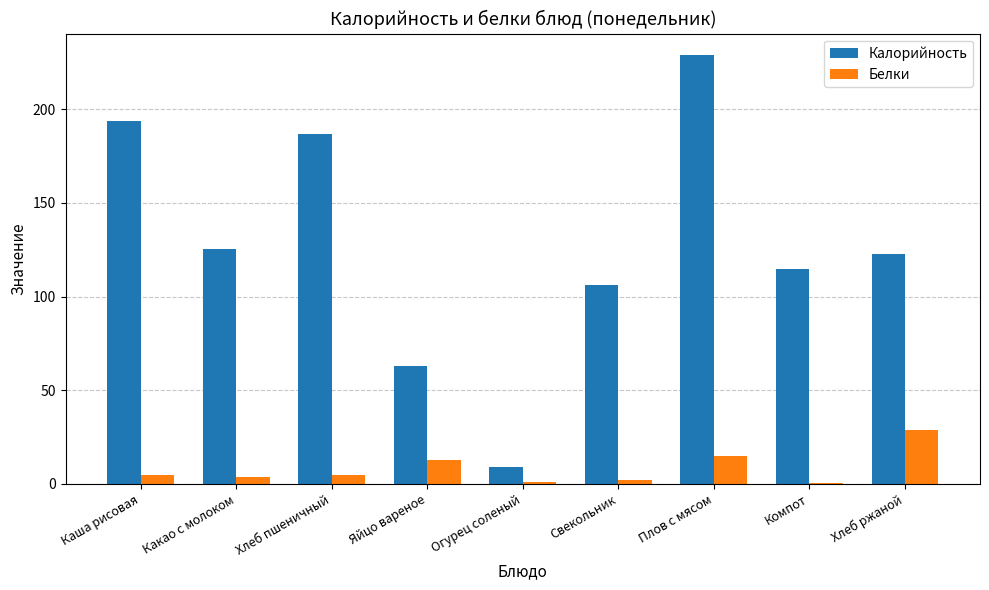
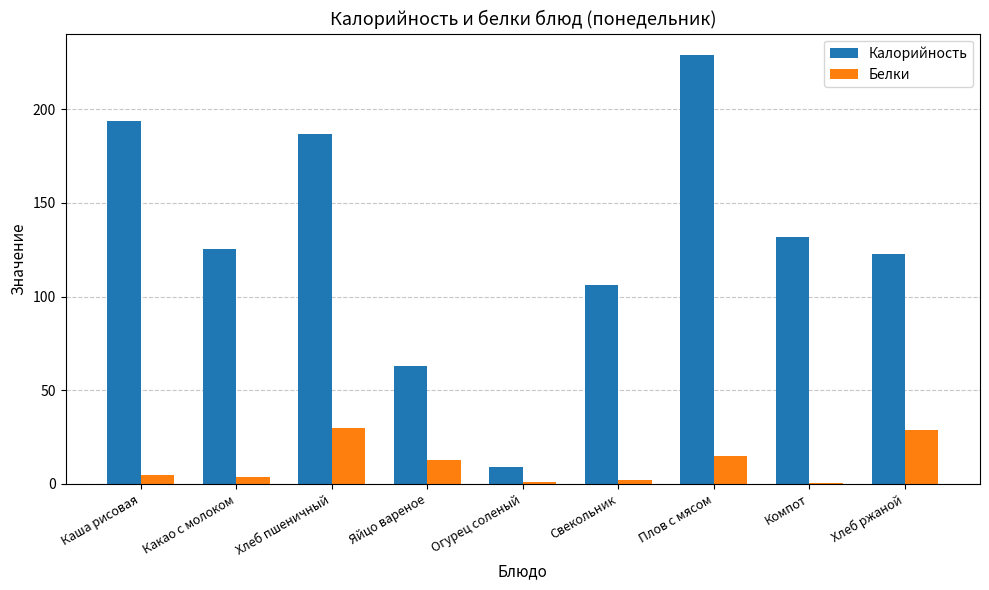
  {
    "Калорийность": {
      "Каша рисовая": 194,
      "Какао с молоком": 125,
      "Хлеб пшеничный": 187,
      "Яйцо вареное": 63,
      "Огурец соленый": 9,
      "Свекольник": 106,
      "Плов с мясом": 229,
-     "Компот": 115,
+     "Компот": 132,
      "Хлеб ржаной": 123
    },
    "Белки": {
      "Каша рисовая": 5,
      "Какао с молоком": 4,
-     "Хлеб пшеничный": 5,
+     "Хлеб пшеничный": 30,
      "Яйцо вареное": 13,
      "Свекольник": 2,
      "Плов с мясом": 15,
      "Хлеб ржаной": 29
    }
  }
